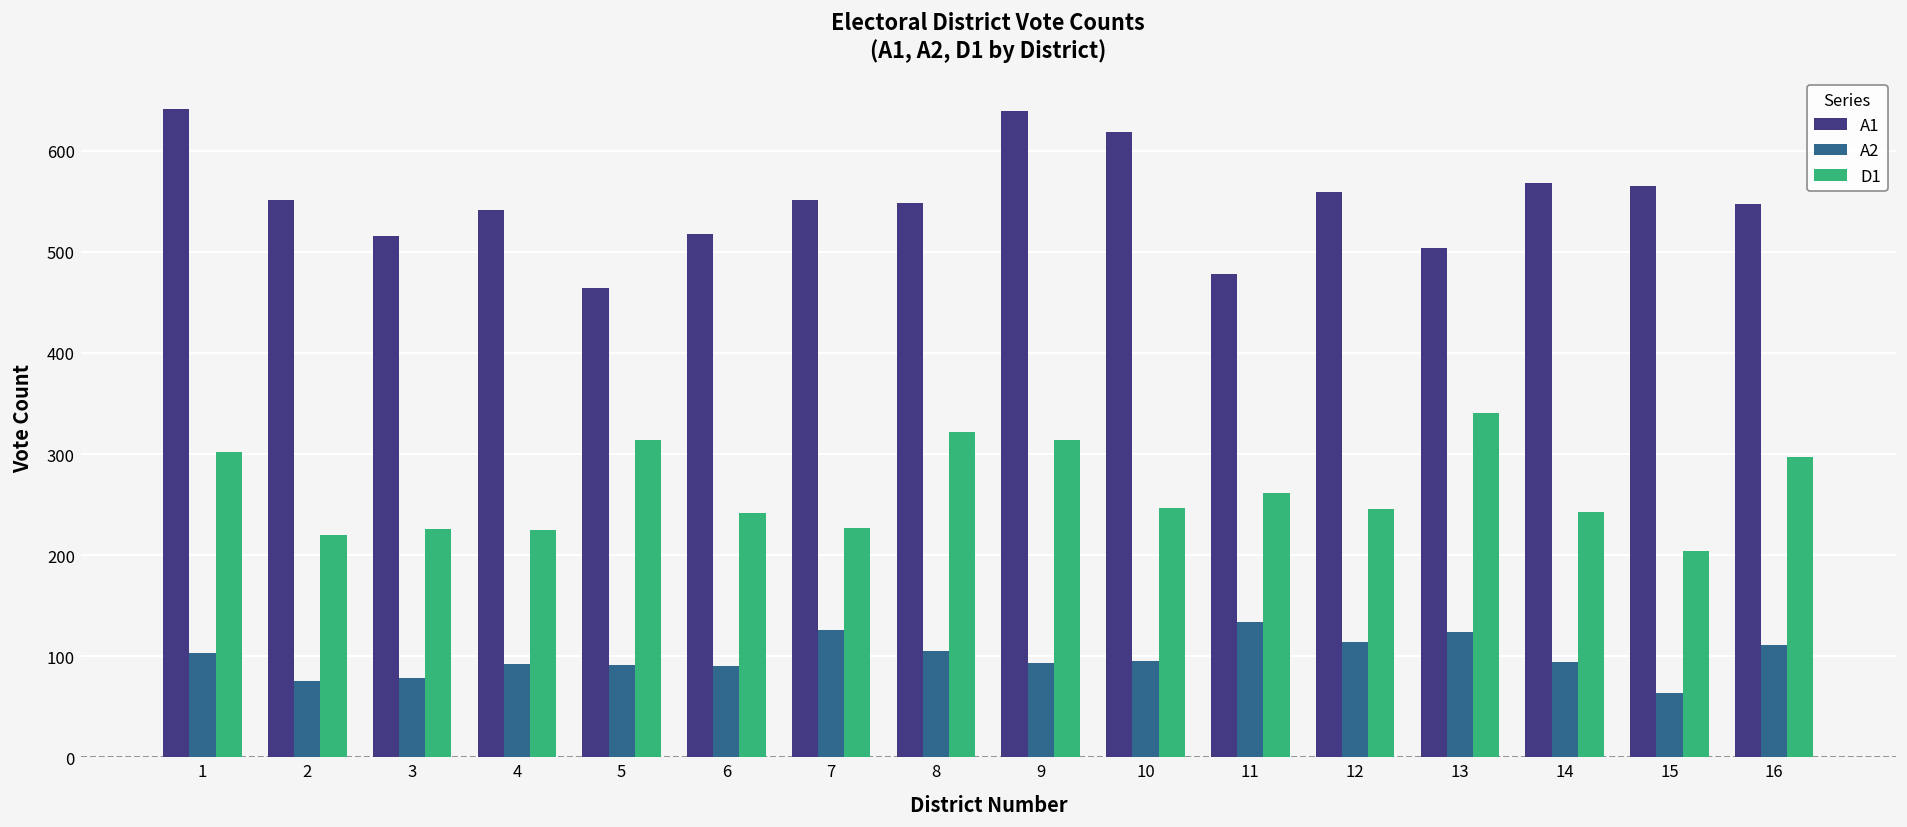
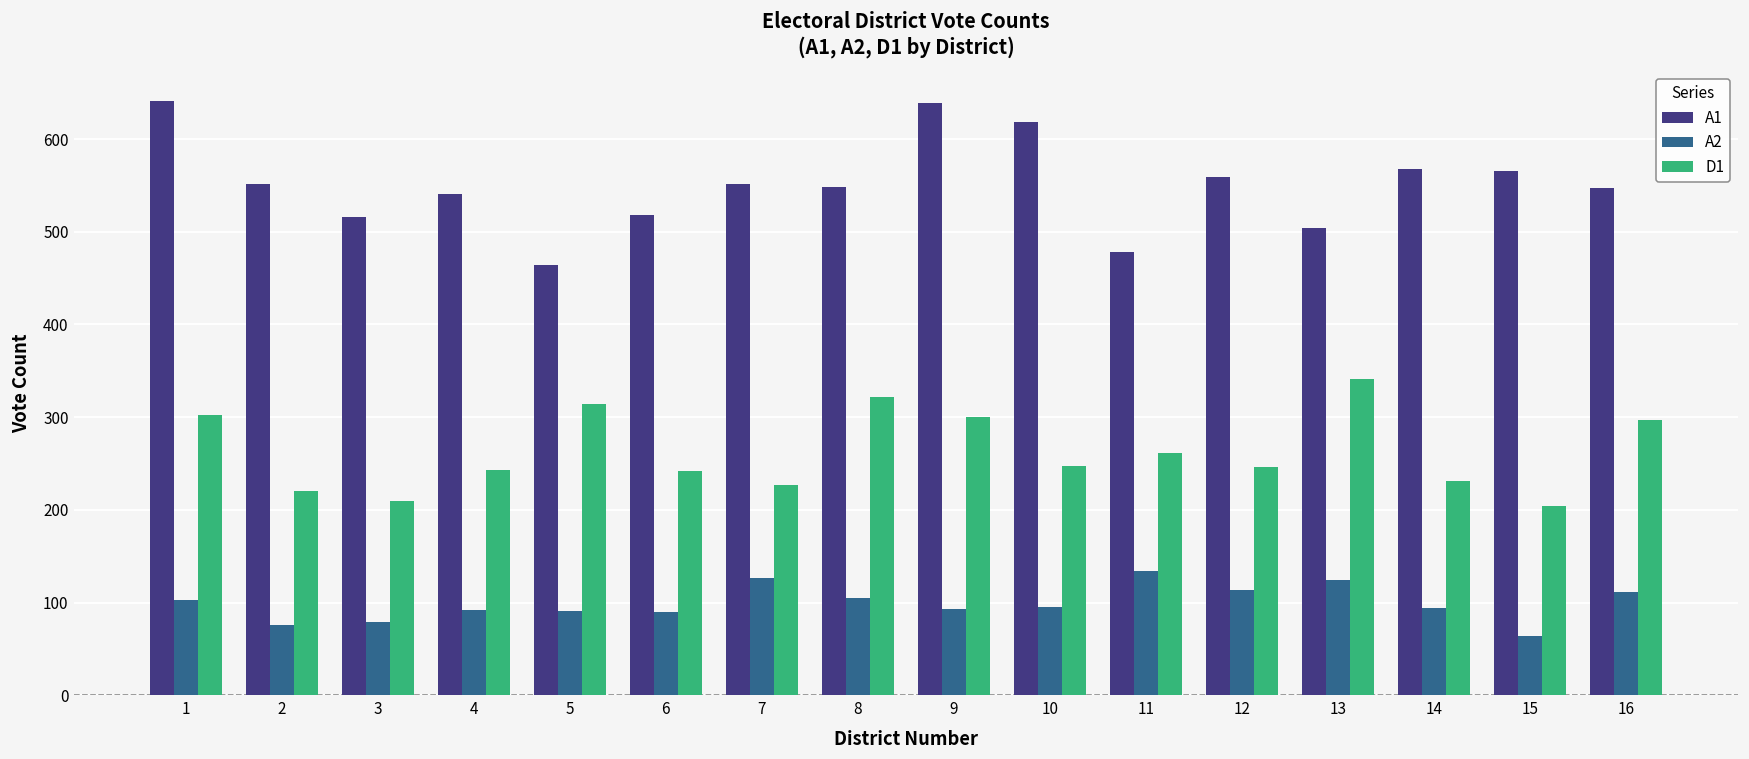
  {
    "D1": {
      "1": 300,
      "2": 220,
-     "3": 230,
-     "4": 230,
+     "3": 210,
+     "4": 240,
      "5": 310,
      "6": 240,
      "7": 230,
      "8": 320,
-     "9": 310,
+     "9": 300,
      "10": 250,
      "11": 260,
      "12": 250,
      "13": 340,
-     "14": 240,
+     "14": 230,
      "15": 200,
      "16": 300
    }
  }
